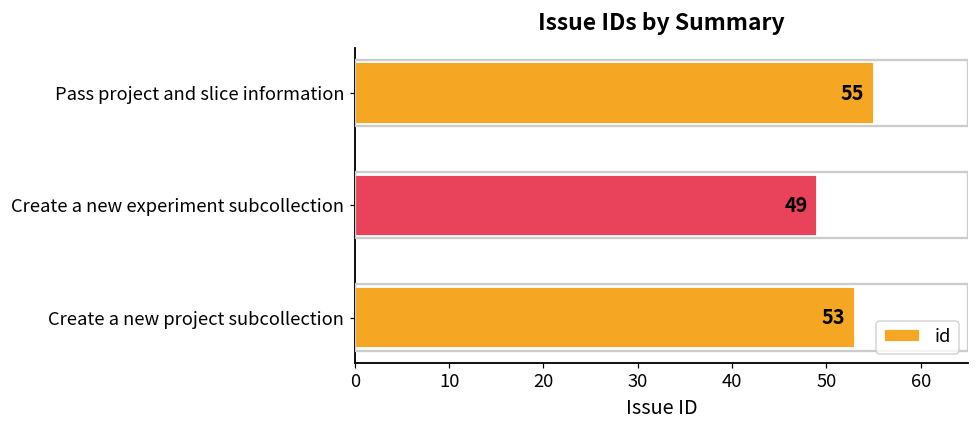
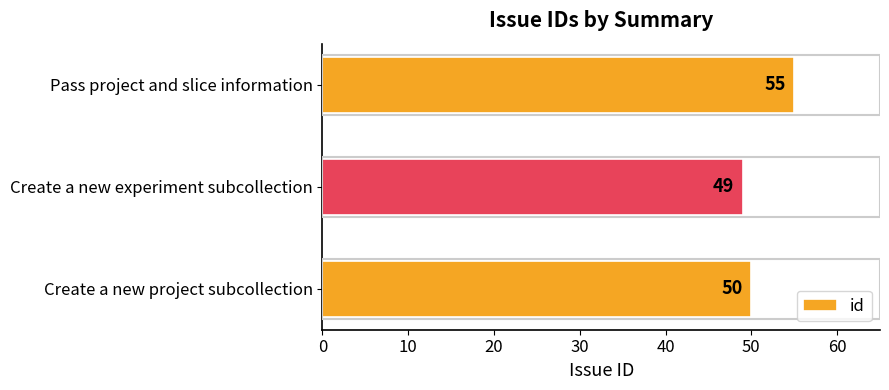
  {
    "Pass project and slice information": 55,
    "Create a new experiment subcollection": 49,
-   "Create a new project subcollection": 53
+   "Create a new project subcollection": 50
  }
